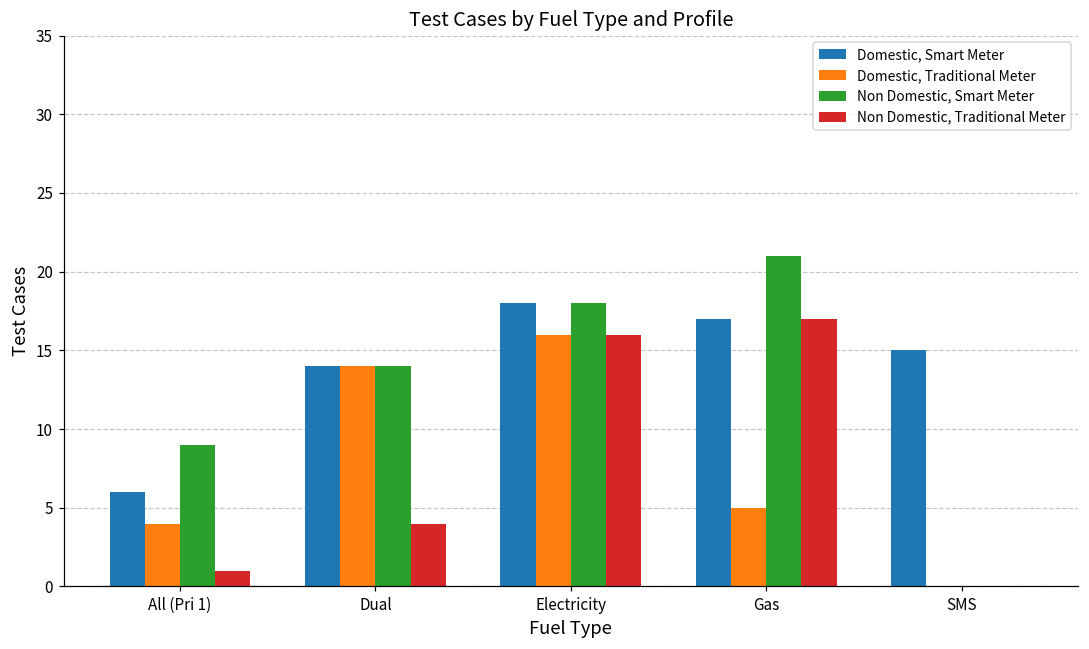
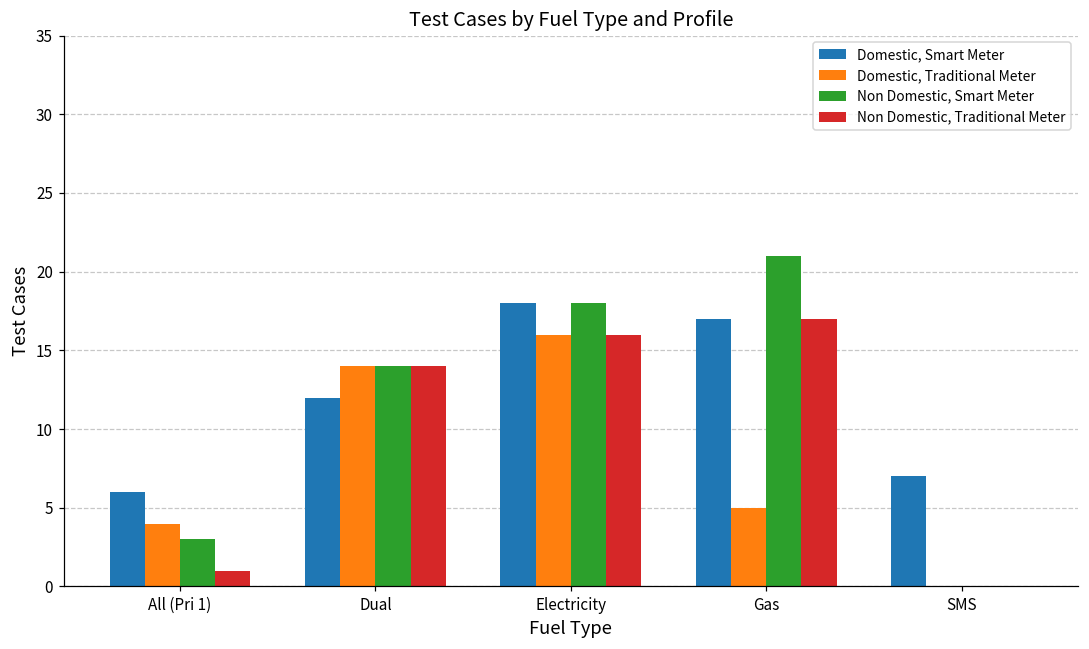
  {
    "Domestic, Smart Meter": {
      "All (Pri 1)": 6,
-     "Dual": 14,
+     "Dual": 12,
      "Electricity": 18,
      "Gas": 17,
-     "SMS": 15
+     "SMS": 7
    },
    "Domestic, Traditional Meter": {
      "All (Pri 1)": 4,
      "Dual": 14,
      "Electricity": 16,
      "Gas": 5,
      "SMS": 0
    },
    "Non Domestic, Smart Meter": {
-     "All (Pri 1)": 9,
+     "All (Pri 1)": 3,
      "Dual": 14,
      "Electricity": 18,
      "Gas": 21,
      "SMS": 0
    },
    "Non Domestic, Traditional Meter": {
      "All (Pri 1)": 1,
-     "Dual": 4,
+     "Dual": 14,
      "Electricity": 16,
      "Gas": 17,
      "SMS": 0
    }
  }
